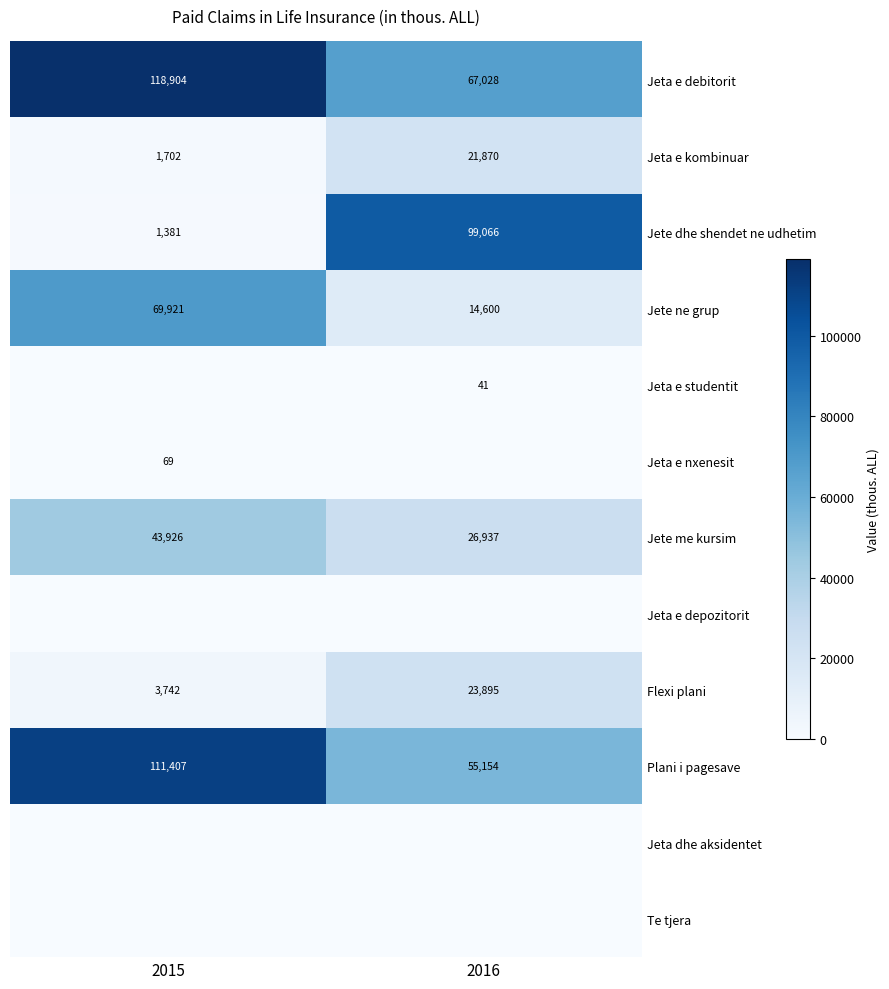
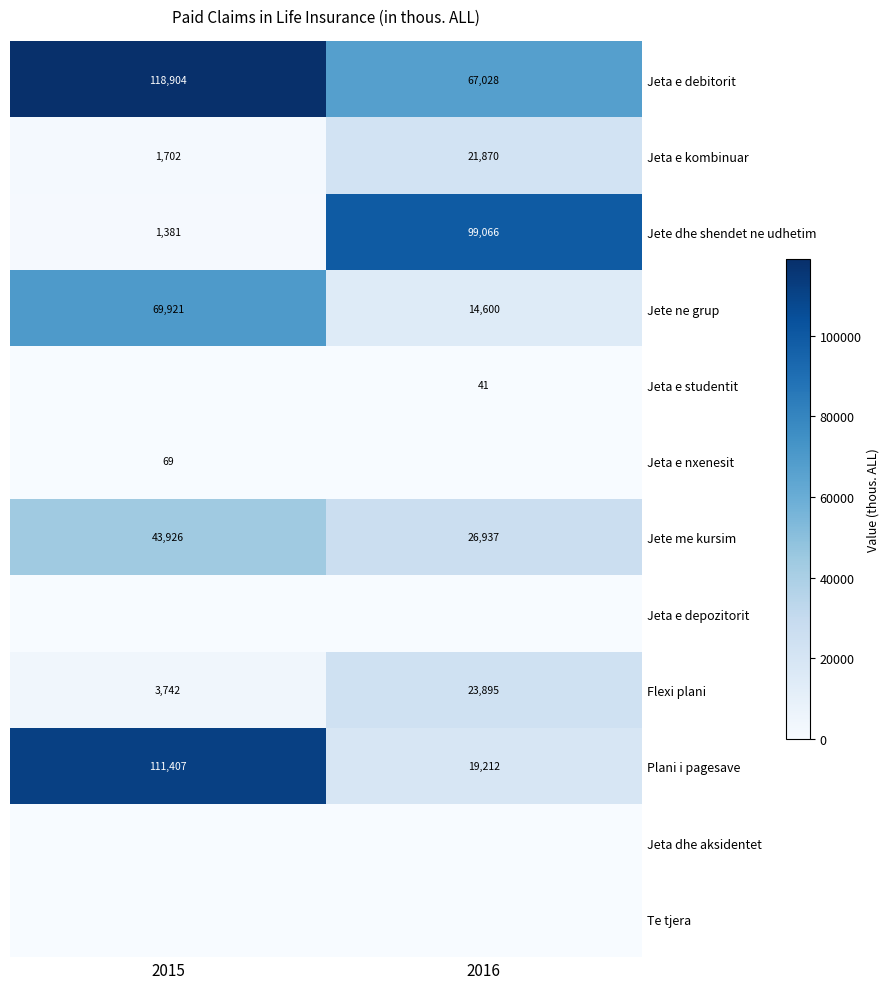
  {
    "Jeta e debitorit": {
      "2015": "118,904",
      "2016": "67,028"
    },
    "Jeta e kombinuar": {
      "2015": "1,702",
      "2016": "21,870"
    },
    "Jete dhe shendet ne udhetim": {
      "2015": "1,381",
      "2016": "99,066"
    },
    "Jete ne grup": {
      "2015": "69,921",
      "2016": "14,600"
    },
    "Jeta e studentit": {
      "2016": "41"
    },
    "Jeta e nxenesit": {
      "2015": "69"
    },
    "Jete me kursim": {
      "2015": "43,926",
      "2016": "26,937"
    },
    "Flexi plani": {
      "2015": "3,742",
      "2016": "23,895"
    },
    "Plani i pagesave": {
      "2015": "111,407",
-     "2016": "55,154"
+     "2016": "19,212"
    }
  }
